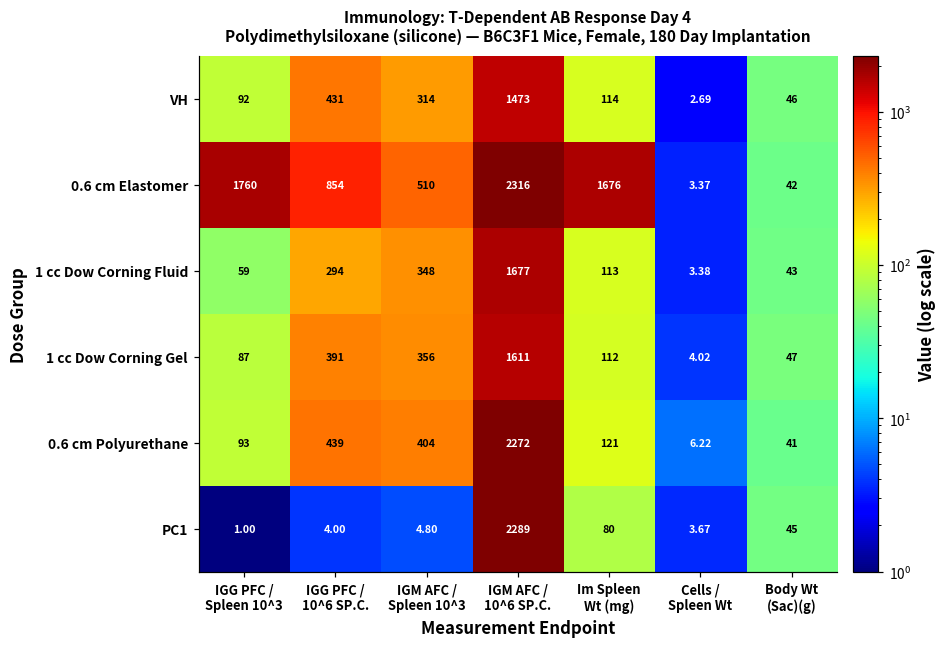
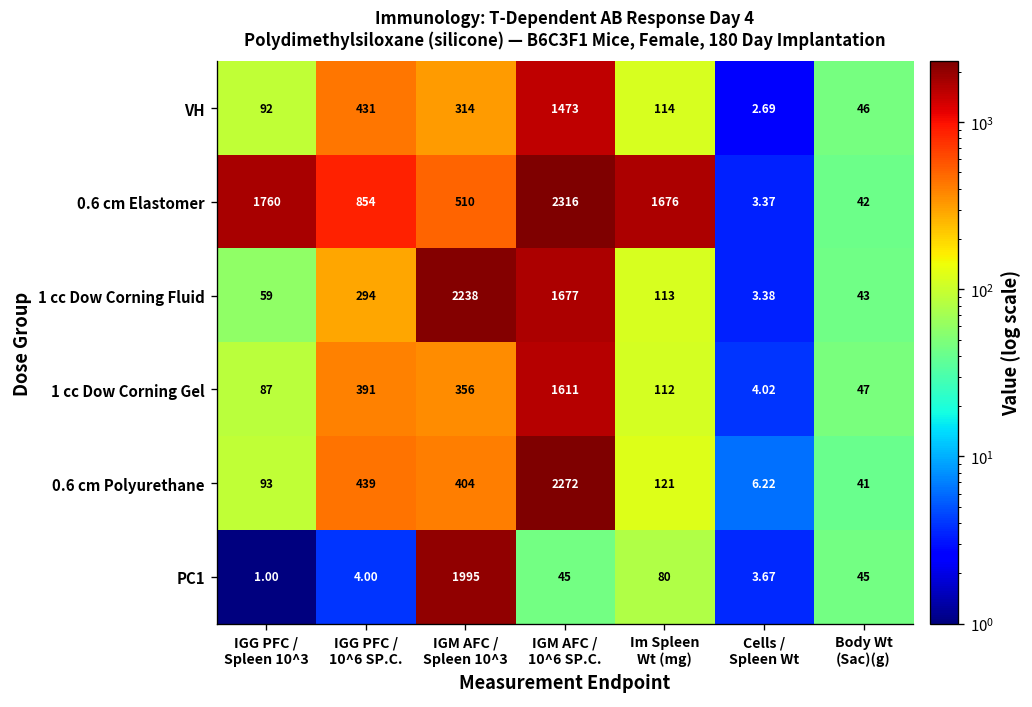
  {
    "VH": {
      "IGG PFC / Spleen 10^3": 92,
      "IGG PFC / 10^6 SP.C.": 431,
      "IGM AFC / Spleen 10^3": 314,
      "IGM AFC / 10^6 SP.C.": 1473,
      "Im Spleen Wt (mg)": 114,
      "Cells / Spleen Wt": 2.69,
      "Body Wt (Sac)(g)": 46
    },
    "0.6 cm Elastomer": {
      "IGG PFC / Spleen 10^3": 1760,
      "IGG PFC / 10^6 SP.C.": 854,
      "IGM AFC / Spleen 10^3": 510,
      "IGM AFC / 10^6 SP.C.": 2316,
      "Im Spleen Wt (mg)": 1676,
      "Cells / Spleen Wt": 3.37,
      "Body Wt (Sac)(g)": 42
    },
    "1 cc Dow Corning Fluid": {
      "IGG PFC / Spleen 10^3": 59,
      "IGG PFC / 10^6 SP.C.": 294,
-     "IGM AFC / Spleen 10^3": 348,
+     "IGM AFC / Spleen 10^3": 2238,
      "IGM AFC / 10^6 SP.C.": 1677,
      "Im Spleen Wt (mg)": 113,
      "Cells / Spleen Wt": 3.38,
      "Body Wt (Sac)(g)": 43
    },
    "1 cc Dow Corning Gel": {
      "IGG PFC / Spleen 10^3": 87,
      "IGG PFC / 10^6 SP.C.": 391,
      "IGM AFC / Spleen 10^3": 356,
      "IGM AFC / 10^6 SP.C.": 1611,
      "Im Spleen Wt (mg)": 112,
      "Cells / Spleen Wt": 4.02,
      "Body Wt (Sac)(g)": 47
    },
    "0.6 cm Polyurethane": {
      "IGG PFC / Spleen 10^3": 93,
      "IGG PFC / 10^6 SP.C.": 439,
      "IGM AFC / Spleen 10^3": 404,
      "IGM AFC / 10^6 SP.C.": 2272,
      "Im Spleen Wt (mg)": 121,
      "Cells / Spleen Wt": 6.22,
      "Body Wt (Sac)(g)": 41
    },
    "PC1": {
      "IGG PFC / Spleen 10^3": 1.00,
      "IGG PFC / 10^6 SP.C.": 4.00,
-     "IGM AFC / Spleen 10^3": 4.80,
-     "IGM AFC / 10^6 SP.C.": 2289,
+     "IGM AFC / Spleen 10^3": 1995,
+     "IGM AFC / 10^6 SP.C.": 45,
      "Im Spleen Wt (mg)": 80,
      "Cells / Spleen Wt": 3.67,
      "Body Wt (Sac)(g)": 45
    }
  }
